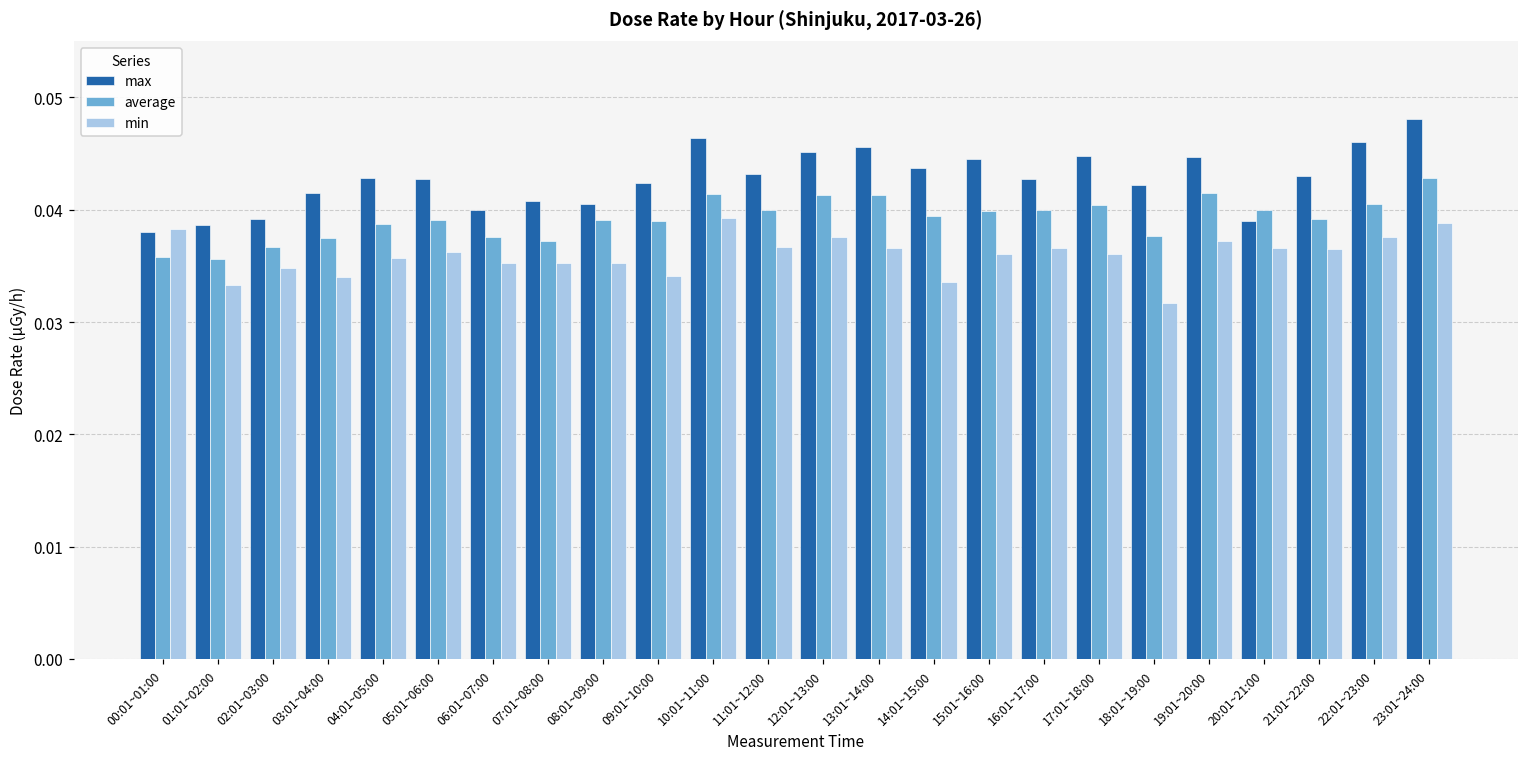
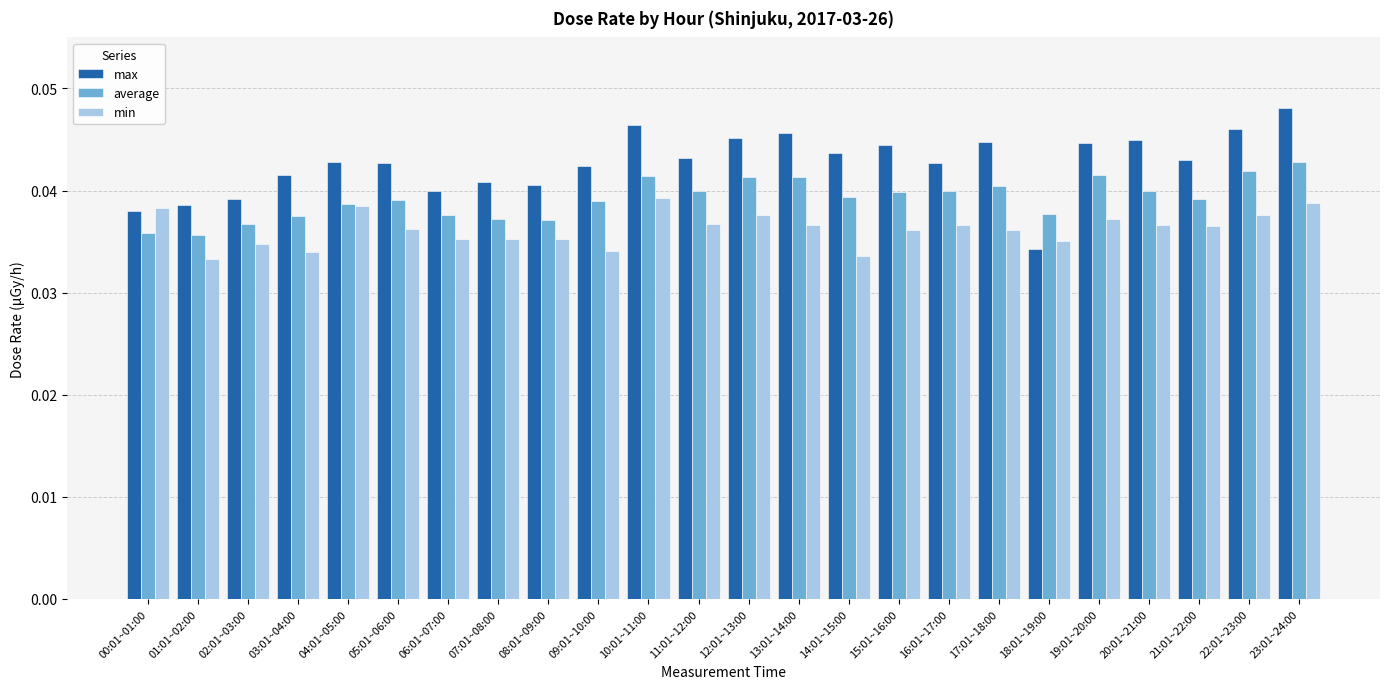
  {
    "max": {
      "00:01~01:00": 0.0380,
      "01:01~02:00": 0.0386,
      "02:01~03:00": 0.0392,
      "03:01~04:00": 0.0415,
      "04:01~05:00": 0.0428,
      "05:01~06:00": 0.0427,
      "06:01~07:00": 0.0400,
      "07:01~08:00": 0.0408,
      "08:01~09:00": 0.0405,
      "09:01~10:00": 0.0424,
      "10:01~11:00": 0.0464,
      "11:01~12:00": 0.0432,
      "12:01~13:00": 0.0451,
      "13:01~14:00": 0.0456,
      "14:01~15:00": 0.0437,
      "15:01~16:00": 0.0445,
      "16:01~17:00": 0.0427,
      "17:01~18:00": 0.0448,
-     "18:01~19:00": 0.0422,
+     "18:01~19:00": 0.0343,
      "19:01~20:00": 0.0447,
-     "20:01~21:00": 0.039,
+     "20:01~21:00": 0.045,
      "21:01~22:00": 0.0430,
      "22:01~23:00": 0.0460,
      "23:01~24:00": 0.0481
    },
    "average": {
      "00:01~01:00": 0.0358,
      "01:01~02:00": 0.0356,
      "02:01~03:00": 0.0367,
      "03:01~04:00": 0.0375,
      "04:01~05:00": 0.0387,
      "05:01~06:00": 0.0391,
      "06:01~07:00": 0.0376,
      "07:01~08:00": 0.0372,
-     "08:01~09:00": 0.0391,
+     "08:01~09:00": 0.0371,
      "09:01~10:00": 0.0390,
      "10:01~11:00": 0.0414,
      "11:01~12:00": 0.0400,
      "12:01~13:00": 0.0413,
      "13:01~14:00": 0.0413,
      "14:01~15:00": 0.0394,
      "15:01~16:00": 0.0399,
      "16:01~17:00": 0.0400,
      "17:01~18:00": 0.0404,
      "18:01~19:00": 0.0377,
      "19:01~20:00": 0.0415,
      "20:01~21:00": 0.0400,
      "21:01~22:00": 0.0392,
-     "22:01~23:00": 0.0405,
+     "22:01~23:00": 0.0419,
      "23:01~24:00": 0.0428
    },
    "min": {
      "00:01~01:00": 0.0383,
      "01:01~02:00": 0.0333,
      "02:01~03:00": 0.0348,
      "03:01~04:00": 0.0340,
-     "04:01~05:00": 0.0357,
+     "04:01~05:00": 0.0385,
      "05:01~06:00": 0.0362,
      "06:01~07:00": 0.0353,
      "07:01~08:00": 0.0353,
      "08:01~09:00": 0.0353,
      "09:01~10:00": 0.0341,
      "10:01~11:00": 0.0393,
      "11:01~12:00": 0.0367,
      "12:01~13:00": 0.0376,
      "13:01~14:00": 0.0366,
      "14:01~15:00": 0.0336,
      "15:01~16:00": 0.0361,
      "16:01~17:00": 0.0366,
      "17:01~18:00": 0.0361,
-     "18:01~19:00": 0.0317,
+     "18:01~19:00": 0.0351,
      "19:01~20:00": 0.0372,
      "20:01~21:00": 0.0366,
      "21:01~22:00": 0.0365,
      "22:01~23:00": 0.0376,
      "23:01~24:00": 0.0388
    }
  }
